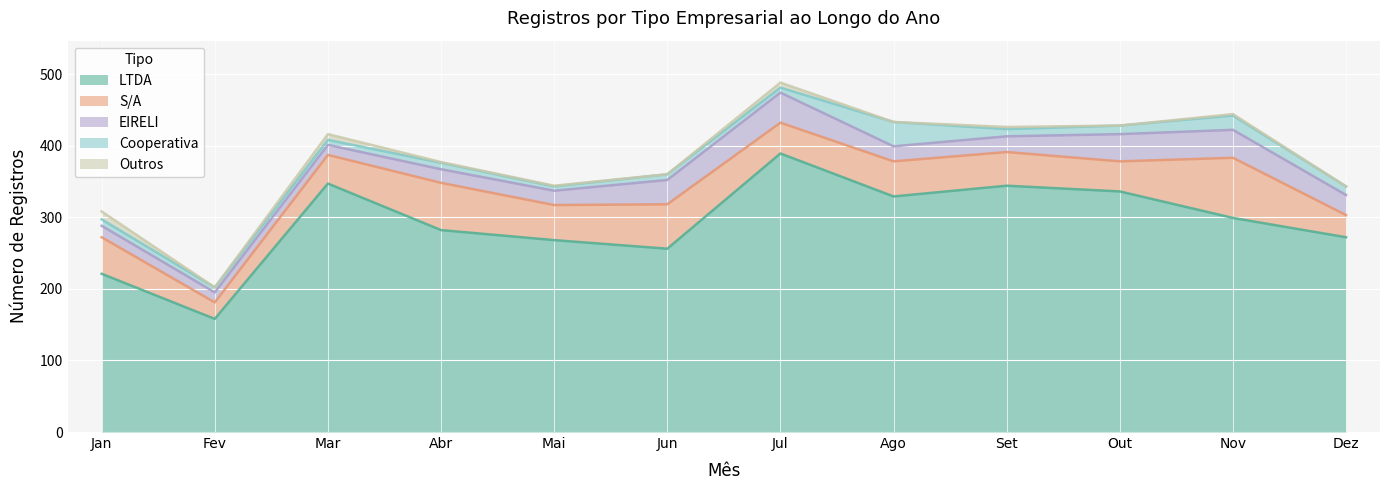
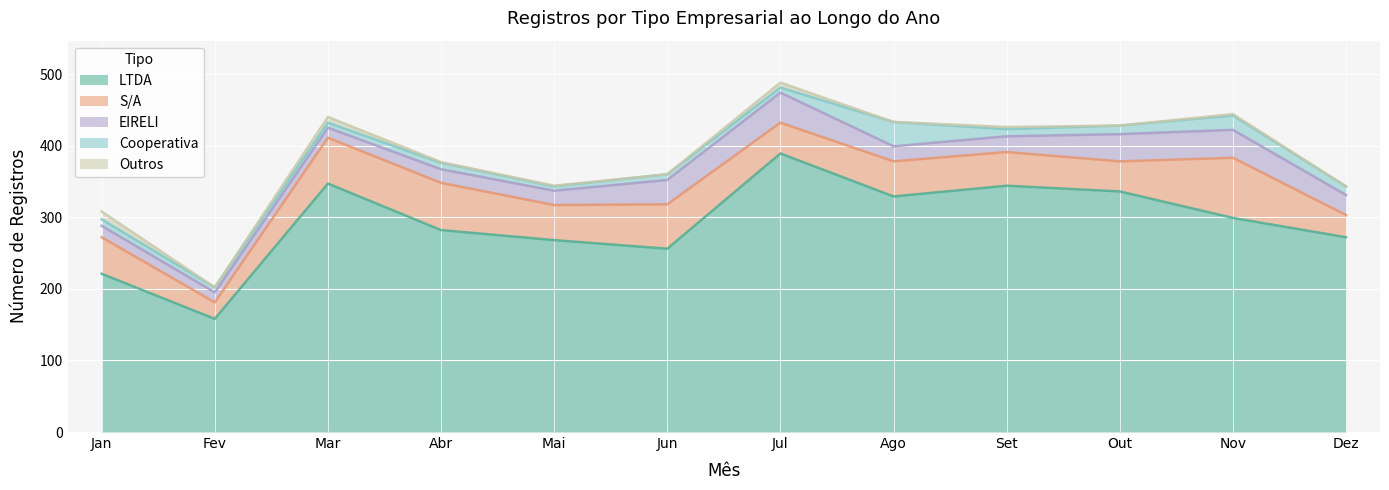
  {
    "LTDA": {
      "Jan": 220,
      "Fev": 160,
      "Mar": 350,
      "Abr": 280,
      "Mai": 270,
      "Jun": 260,
      "Jul": 390,
      "Ago": 330,
      "Set": 340,
      "Out": 340,
      "Nov": 300,
      "Dez": 270
    },
    "S/A": {
      "Jan": 50,
      "Fev": 20,
-     "Mar": 40,
+     "Mar": 60,
      "Abr": 70,
      "Mai": 50,
      "Jun": 60,
      "Jul": 40,
      "Ago": 50,
      "Set": 50,
      "Out": 40,
      "Nov": 80,
      "Dez": 30
    }
  }
